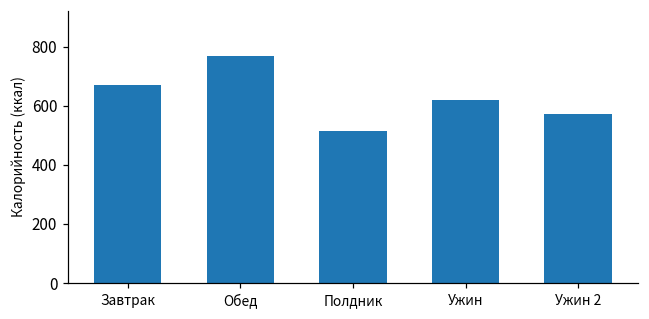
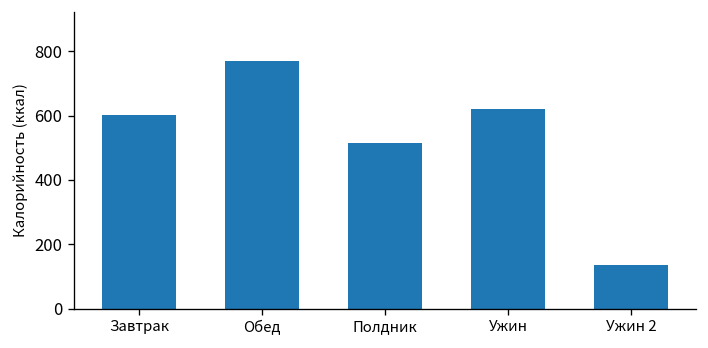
  {
-   "Завтрак": 670,
+   "Завтрак": 600,
    "Обед": 770,
    "Полдник": 520,
    "Ужин": 620,
-   "Ужин 2": 570
+   "Ужин 2": 140
  }
